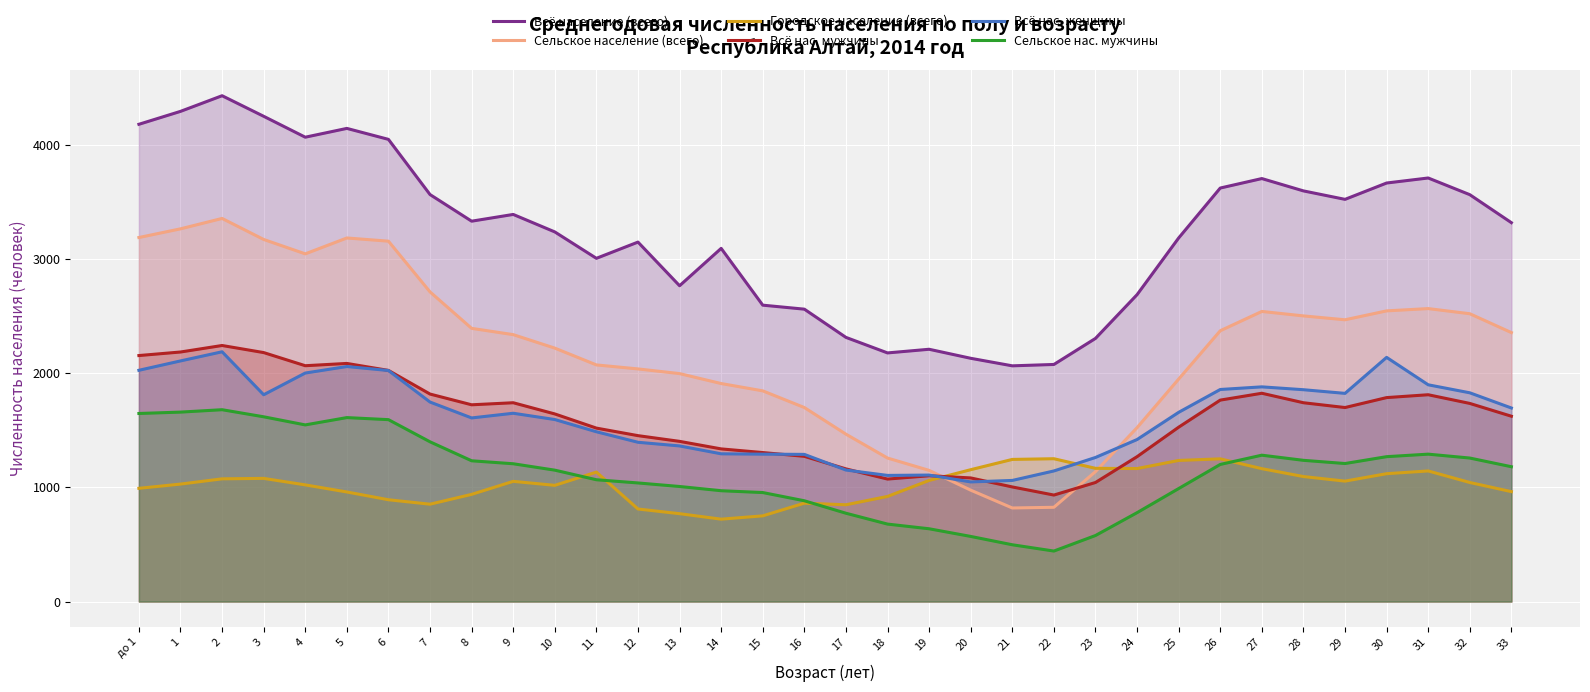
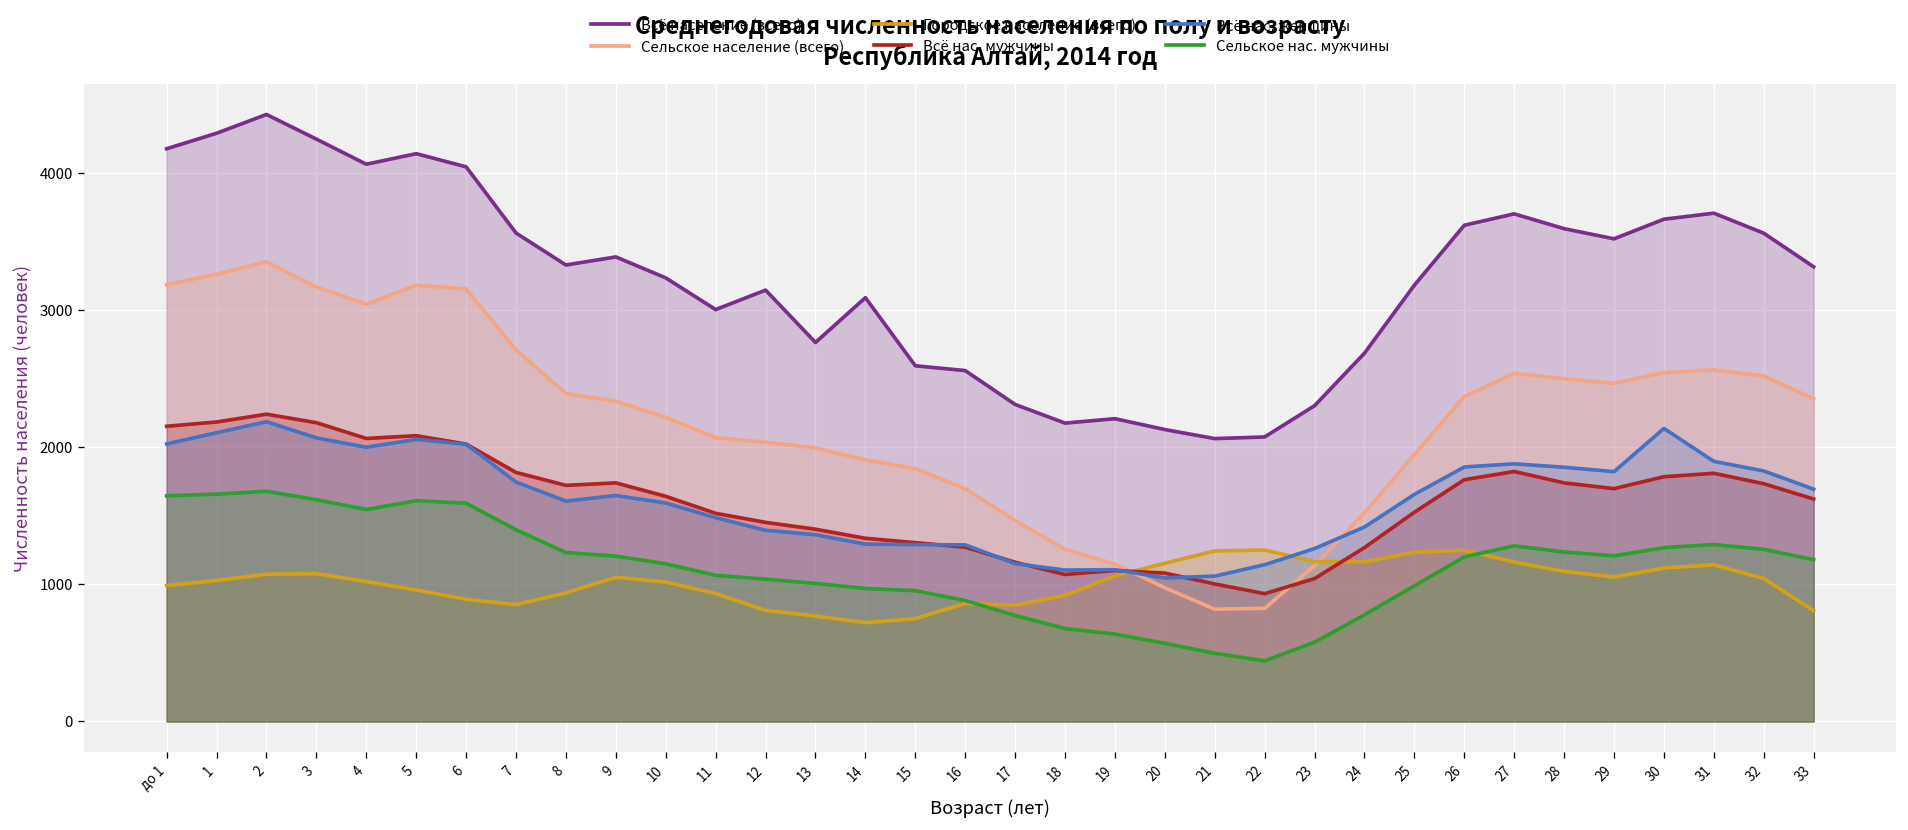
  {
    "Всё население (всего)": {
      "до 1": 4180,
      "1": 4290,
      "2": 4430,
      "3": 4250,
      "4": 4060,
      "5": 4140,
      "6": 4050,
      "7": 3560,
      "8": 3330,
      "9": 3390,
      "10": 3240,
      "11": 3000,
      "12": 3150,
      "13": 2760,
      "14": 3090,
      "15": 2590,
      "16": 2560,
      "17": 2310,
      "18": 2180,
      "19": 2210,
      "20": 2130,
      "21": 2060,
      "22": 2080,
      "23": 2300,
      "24": 2690,
      "25": 3180,
      "26": 3620,
      "27": 3700,
      "28": 3590,
      "29": 3520,
      "30": 3660,
      "31": 3710,
      "32": 3560,
      "33": 3320
    },
    "Сельское население (всего)": {
      "до 1": 3190,
      "1": 3260,
      "2": 3350,
      "3": 3170,
      "4": 3040,
      "5": 3180,
      "6": 3150,
      "7": 2710,
      "8": 2390,
      "9": 2340,
      "10": 2220,
      "11": 2070,
      "12": 2040,
      "13": 2000,
      "14": 1910,
      "15": 1840,
      "16": 1700,
      "17": 1470,
      "18": 1260,
      "19": 1150,
      "20": 980,
      "21": 820,
      "22": 830,
      "23": 1140,
      "24": 1520,
      "25": 1950,
      "26": 2370,
      "27": 2540,
      "28": 2500,
      "29": 2470,
      "30": 2540,
      "31": 2560,
      "32": 2520,
      "33": 2350
    },
    "Городское население (всего)": {
      "до 1": 990,
      "1": 1030,
      "2": 1070,
      "3": 1080,
      "4": 1020,
      "5": 960,
      "6": 890,
      "7": 850,
      "8": 940,
      "9": 1050,
      "10": 1020,
-     "11": 1130,
+     "11": 930,
      "12": 810,
      "13": 770,
      "14": 720,
      "15": 750,
      "17": 850,
      "18": 920,
      "19": 1060,
      "20": 1150,
      "21": 1240,
      "22": 1250,
      "23": 1170,
      "24": 1160,
      "25": 1240,
      "26": 1250,
      "27": 1160,
      "28": 1090,
      "29": 1050,
      "30": 1120,
      "31": 1140,
      "32": 1040,
-     "33": 960
+     "33": 810
    },
    "Всё нас. мужчины": {
      "до 1": 2150,
      "1": 2180,
      "2": 2240,
      "3": 2180,
      "4": 2060,
      "5": 2080,
      "7": 1820,
      "8": 1720,
      "9": 1740,
      "10": 1640,
      "11": 1520,
      "12": 1450,
      "13": 1400,
      "14": 1340,
      "18": 1070,
      "20": 1080,
      "21": 1000,
      "22": 930,
      "23": 1040,
      "24": 1270,
      "25": 1530,
      "26": 1760,
      "27": 1820,
      "28": 1740,
      "29": 1700,
      "30": 1790,
      "31": 1810,
      "32": 1730,
      "33": 1620
    },
    "Всё нас. женщины": {
      "до 1": 2020,
      "1": 2110,
      "2": 2190,
-     "3": 1810,
+     "3": 2070,
      "4": 2000,
      "5": 2060,
      "7": 1750,
      "8": 1610,
      "9": 1650,
      "10": 1590,
      "11": 1490,
      "12": 1390,
      "13": 1360,
      "14": 1290,
      "18": 1100,
      "20": 1050,
      "21": 1060,
      "22": 1140,
      "23": 1260,
      "24": 1420,
      "25": 1660,
      "26": 1860,
      "27": 1880,
      "28": 1850,
      "29": 1820,
      "30": 2140,
      "31": 1900,
      "32": 1830,
      "33": 1690
    },
    "Сельское нас. мужчины": {
      "до 1": 1650,
      "1": 1660,
      "2": 1680,
      "3": 1620,
      "4": 1550,
      "5": 1610,
      "6": 1590,
      "7": 1400,
      "8": 1230,
      "9": 1210,
      "10": 1150,
      "11": 1070,
      "12": 1040,
      "13": 1010,
      "14": 970,
      "15": 950,
      "17": 770,
      "18": 680,
      "19": 640,
      "20": 570,
      "21": 500,
      "22": 440,
      "23": 580,
      "24": 780,
      "25": 990,
      "26": 1200,
      "27": 1280,
      "28": 1240,
      "29": 1210,
      "30": 1270,
      "31": 1290,
      "32": 1260,
      "33": 1180
    }
  }
